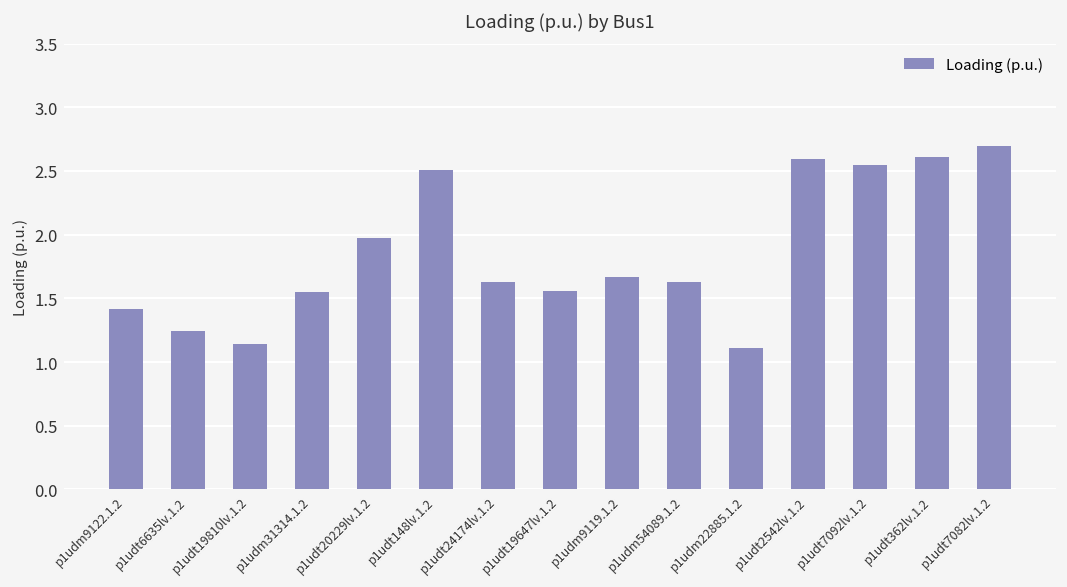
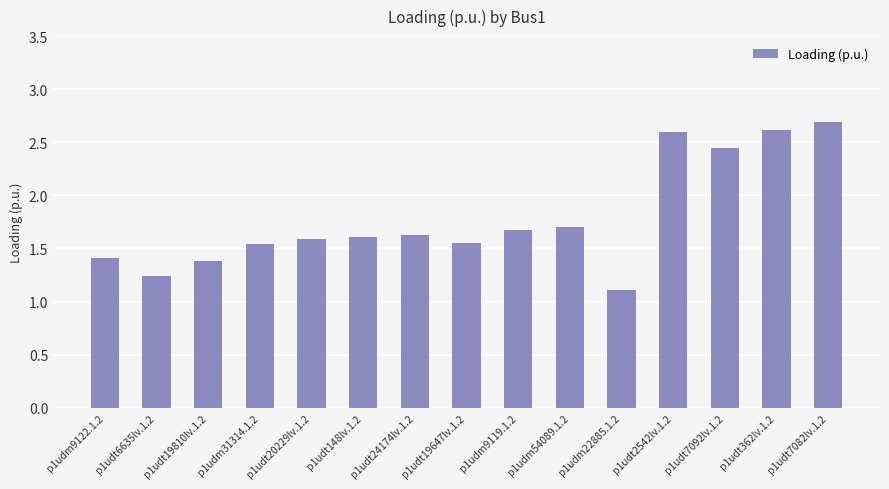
  {
    "p1udm9122.1.2": 1.41,
    "p1udt6635lv.1.2": 1.24,
-   "p1udt19810lv.1.2": 1.14,
+   "p1udt19810lv.1.2": 1.38,
    "p1udm31314.1.2": 1.55,
-   "p1udt20229lv.1.2": 1.97,
-   "p1udt148lv.1.2": 2.51,
+   "p1udt20229lv.1.2": 1.58,
+   "p1udt148lv.1.2": 1.61,
    "p1udt24174lv.1.2": 1.63,
    "p1udt19647lv.1.2": 1.55,
    "p1udm9119.1.2": 1.67,
-   "p1udm54089.1.2": 1.63,
+   "p1udm54089.1.2": 1.71,
    "p1udm22885.1.2": 1.11,
    "p1udt2542lv.1.2": 2.59,
-   "p1udt7092lv.1.2": 2.54,
+   "p1udt7092lv.1.2": 2.45,
    "p1udt362lv.1.2": 2.61,
    "p1udt7082lv.1.2": 2.69
  }
